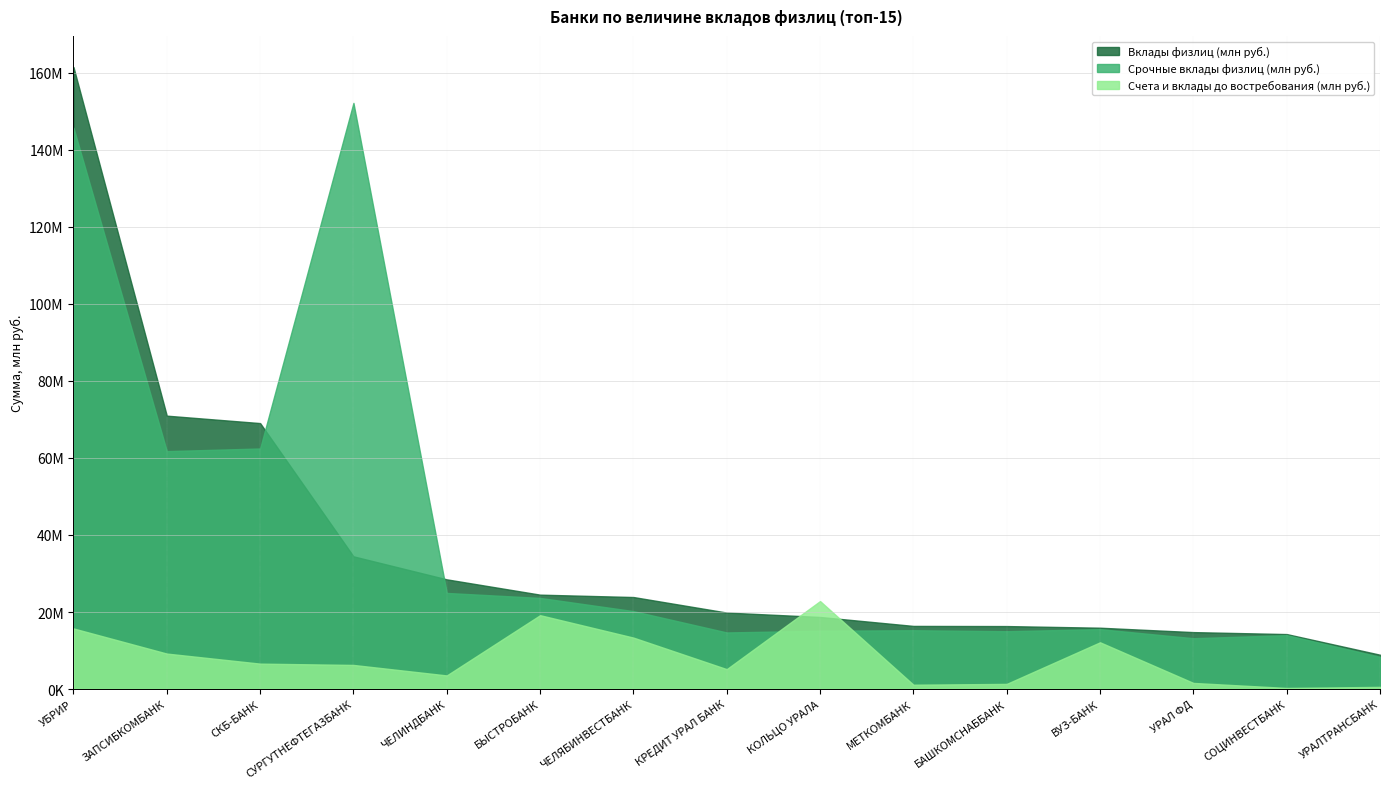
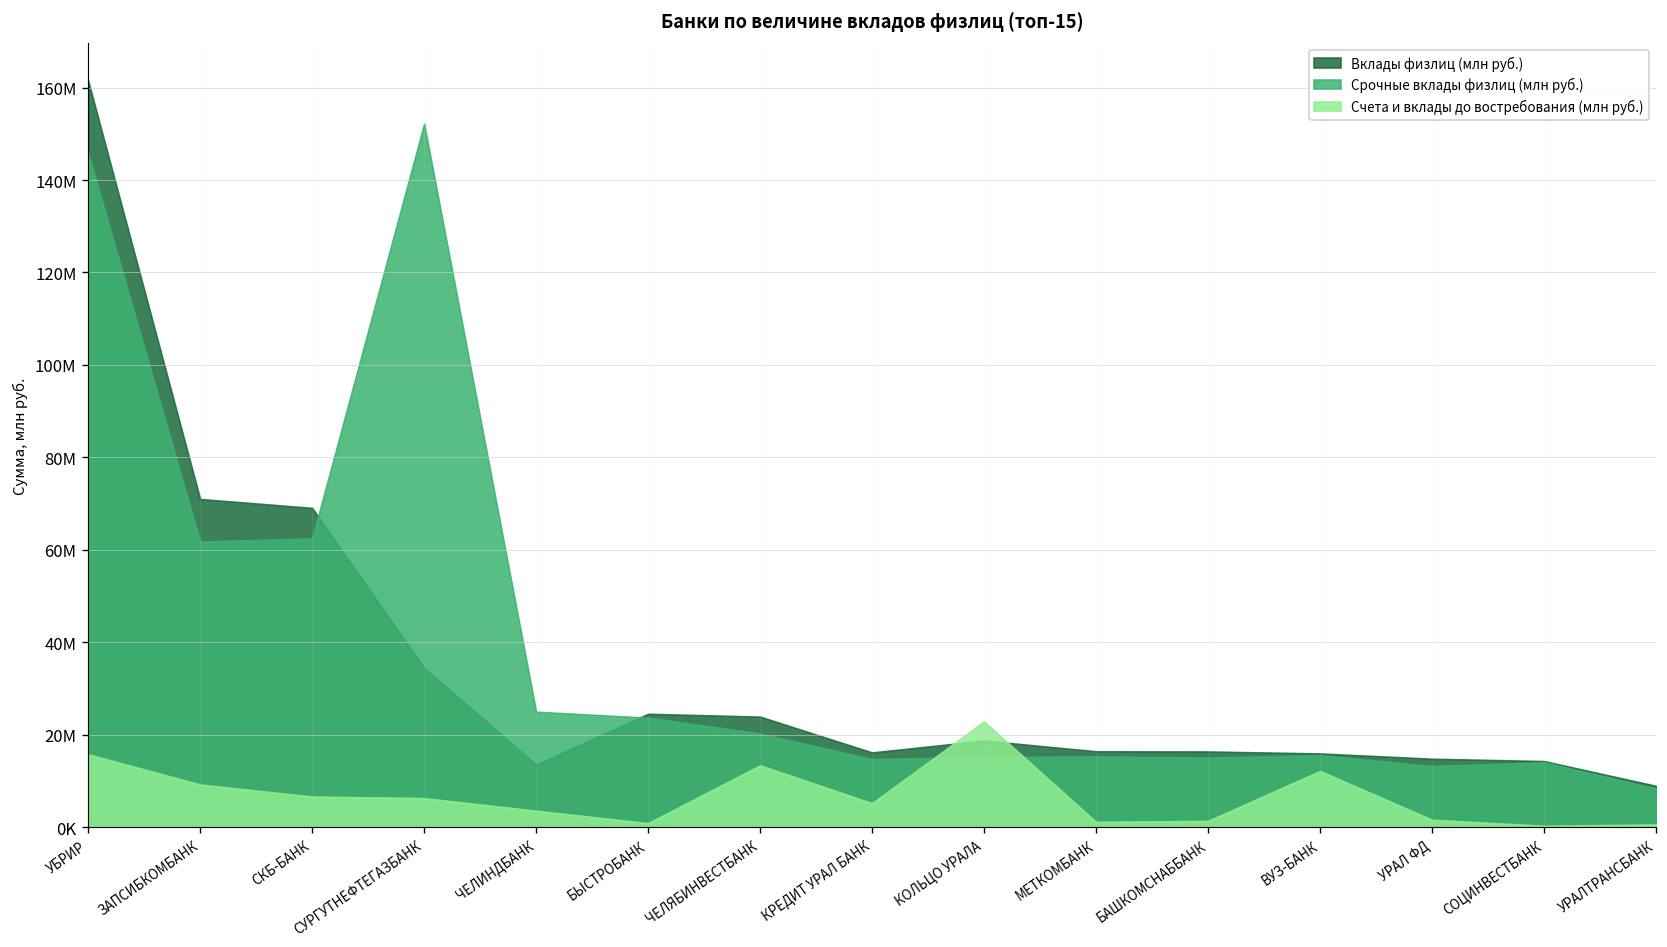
  {
    "Вклады физлиц (млн руб.)": {
      "УБРИР": 161000000,
      "ЗАПСИБКОМБАНК": 71000000,
      "СКБ-БАНК": 69000000,
      "СУРГУТНЕФТЕГАЗБАНК": 34000000,
-     "ЧЕЛИНДБАНК": 28000000,
+     "ЧЕЛИНДБАНК": 13000000,
      "БЫСТРОБАНК": 25000000,
      "ЧЕЛЯБИНВЕСТБАНК": 24000000,
-     "КРЕДИТ УРАЛ БАНК": 20000000,
+     "КРЕДИТ УРАЛ БАНК": 16000000,
      "КОЛЬЦО УРАЛА": 19000000,
      "МЕТКОМБАНК": 16000000,
      "БАШКОМСНАББАНК": 16000000,
      "УРАЛ ФД": 15000000
    },
    "Срочные вклады физлиц (млн руб.)": {
      "УБРИР": 146000000,
      "ЗАПСИБКОМБАНК": 62000000,
      "СКБ-БАНК": 62000000,
      "СУРГУТНЕФТЕГАЗБАНК": 152000000,
      "ЧЕЛИНДБАНК": 25000000,
      "БЫСТРОБАНК": 24000000,
      "ЧЕЛЯБИНВЕСТБАНК": 20000000,
      "КРЕДИТ УРАЛ БАНК": 15000000,
      "КОЛЬЦО УРАЛА": 15000000,
      "МЕТКОМБАНК": 15000000,
      "БАШКОМСНАББАНК": 15000000,
      "УРАЛ ФД": 13000000
    },
    "Счета и вклады до востребования (млн руб.)": {
      "УБРИР": 16000000,
      "ЗАПСИБКОМБАНК": 9000000,
      "СКБ-БАНК": 7000000,
      "СУРГУТНЕФТЕГАЗБАНК": 6000000,
      "ЧЕЛИНДБАНК": 4000000,
-     "БЫСТРОБАНК": 19000000,
+     "БЫСТРОБАНК": 1000000,
      "ЧЕЛЯБИНВЕСТБАНК": 13000000,
      "КРЕДИТ УРАЛ БАНК": 5000000,
      "КОЛЬЦО УРАЛА": 23000000,
      "МЕТКОМБАНК": 1000000,
      "БАШКОМСНАББАНК": 1000000,
      "ВУЗ-БАНК": 12000000,
      "УРАЛ ФД": 2000000
    }
  }
